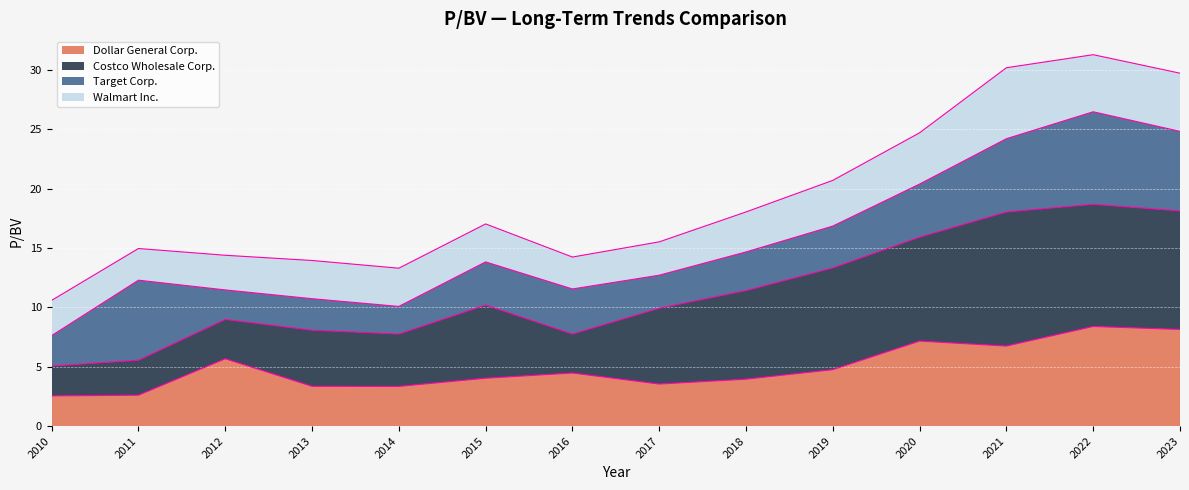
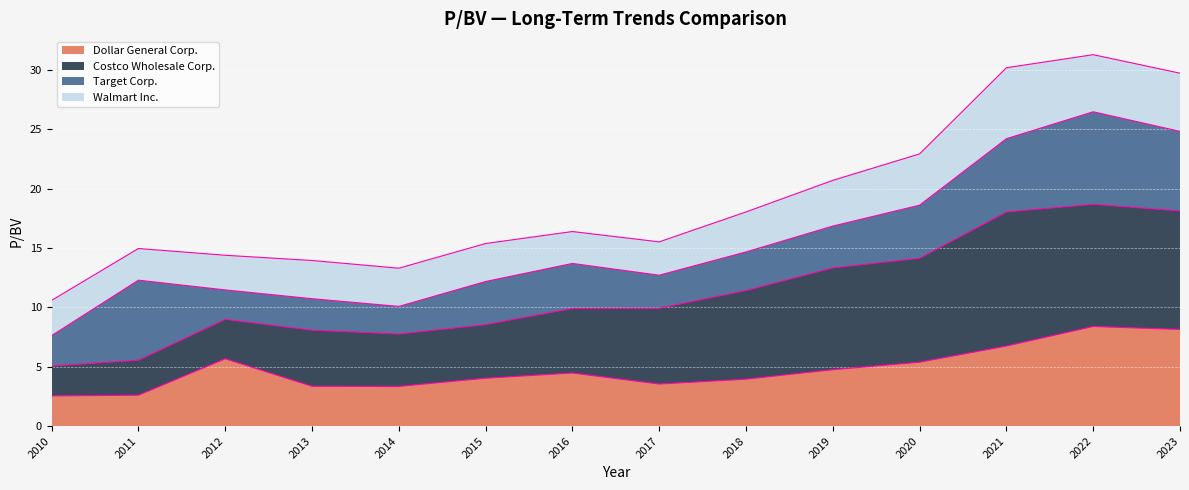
  {
    "Dollar General Corp.": {
      "2010": 2.5,
      "2011": 2.6,
      "2012": 5.7,
      "2013": 3.4,
      "2014": 3.3,
      "2015": 4.0,
      "2016": 4.5,
      "2017": 3.5,
      "2018": 4.0,
      "2019": 4.8,
-     "2020": 7.2,
+     "2020": 5.4,
      "2021": 6.7,
      "2022": 8.4,
      "2023": 8.1
    },
    "Costco Wholesale Corp.": {
      "2010": 2.5,
      "2011": 3.0,
      "2012": 3.3,
      "2013": 4.7,
      "2014": 4.4,
-     "2015": 6.2,
-     "2016": 3.3,
+     "2015": 4.5,
+     "2016": 5.4,
      "2017": 6.4,
      "2018": 7.5,
      "2019": 8.6,
      "2020": 8.8,
      "2021": 11.3,
      "2022": 10.3,
      "2023": 10.0
    },
    "Target Corp.": {
      "2010": 2.6,
      "2011": 6.7,
      "2012": 2.5,
      "2013": 2.7,
      "2014": 2.3,
      "2015": 3.6,
      "2016": 3.8,
      "2017": 2.8,
      "2018": 3.3,
      "2019": 3.5,
      "2020": 4.5,
      "2021": 6.2,
      "2022": 7.8,
      "2023": 6.7
    },
    "Walmart Inc.": {
      "2010": 3.0,
      "2011": 2.7,
      "2012": 2.9,
      "2013": 3.2,
      "2014": 3.2,
      "2015": 3.2,
      "2016": 2.7,
      "2017": 2.8,
      "2018": 3.4,
      "2019": 3.9,
      "2020": 4.3,
      "2021": 6.0,
      "2022": 4.8,
      "2023": 4.9
    }
  }
